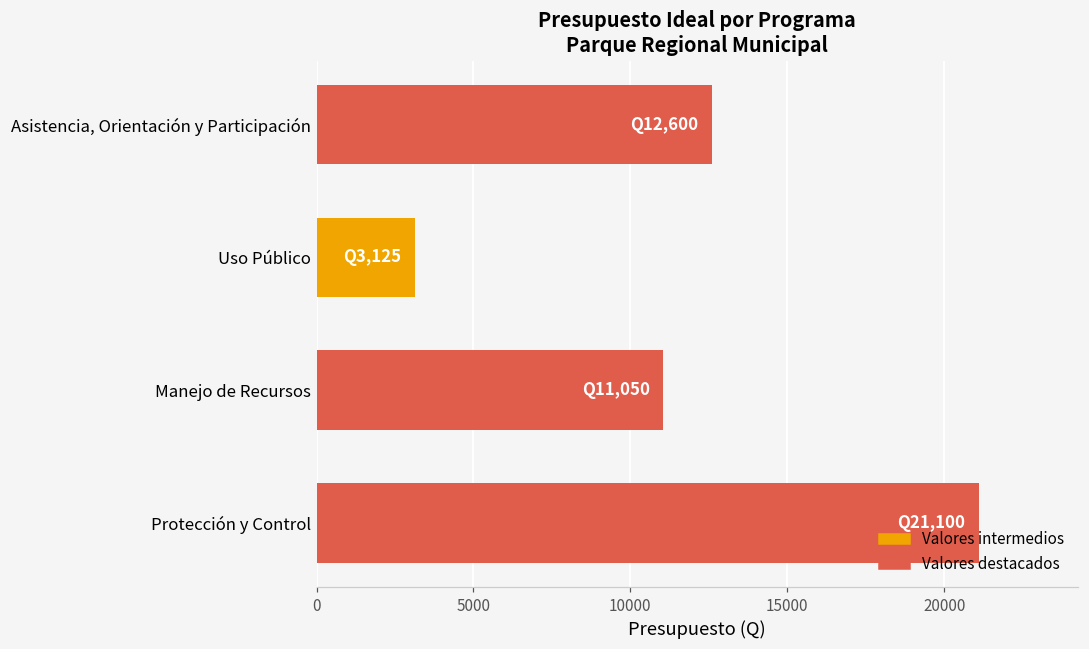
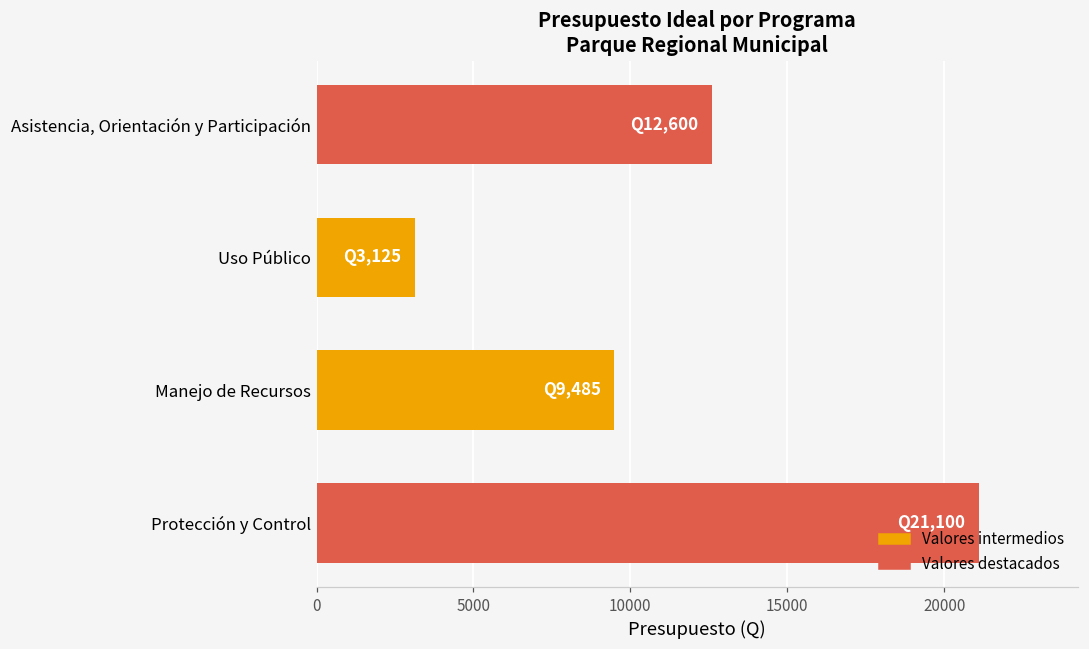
  {
-   "Manejo de Recursos": "11,050"
+   "Manejo de Recursos": "9,485"
  }
